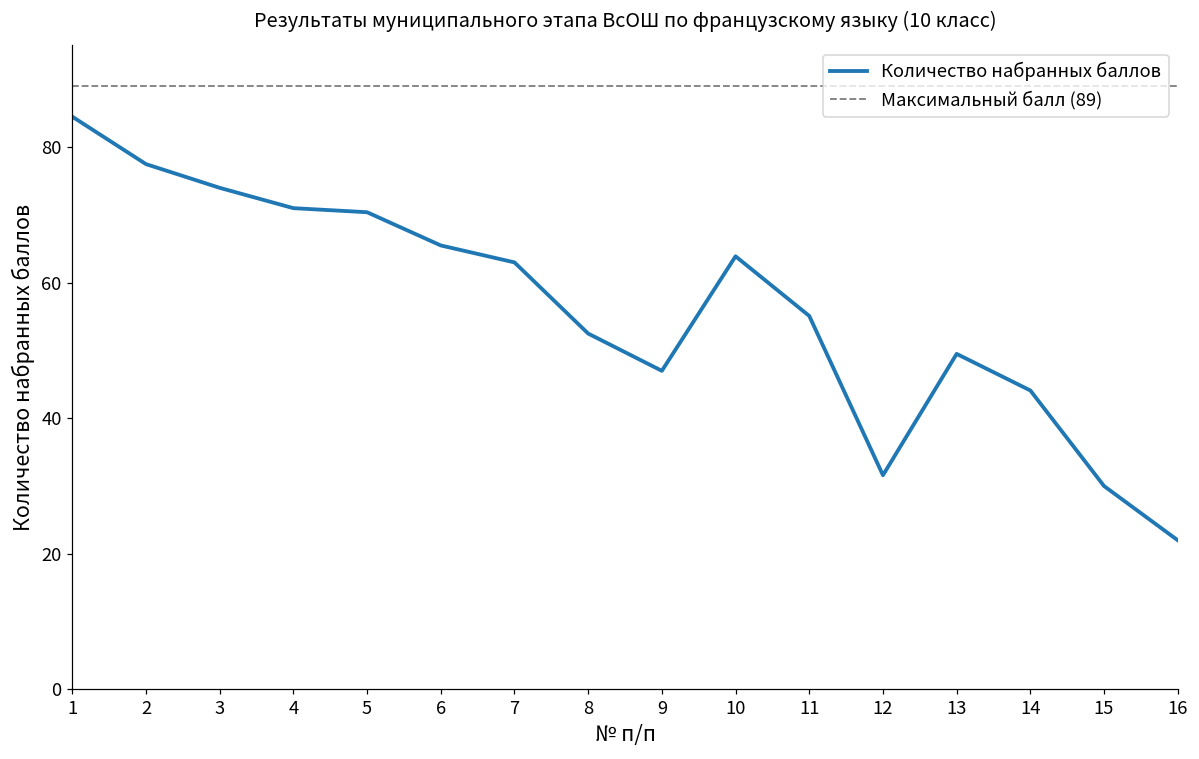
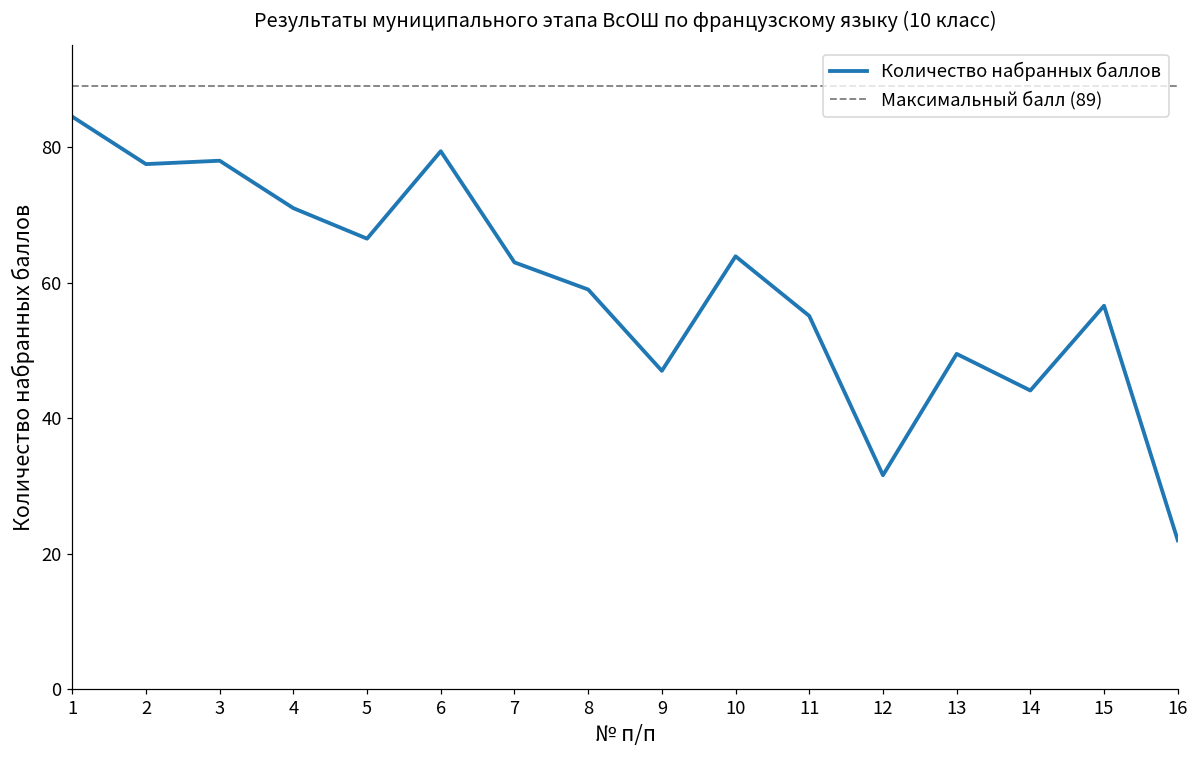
  {
    "1": 85,
    "2": 78,
-   "3": 74,
+   "3": 78,
    "4": 71,
-   "5": 70,
-   "6": 66,
+   "5": 67,
+   "6": 79,
    "7": 63,
-   "8": 53,
+   "8": 59,
    "9": 47,
    "10": 64,
    "11": 55,
    "12": 32,
    "13": 50,
    "14": 44,
-   "15": 30,
+   "15": 57,
    "16": 22
  }
